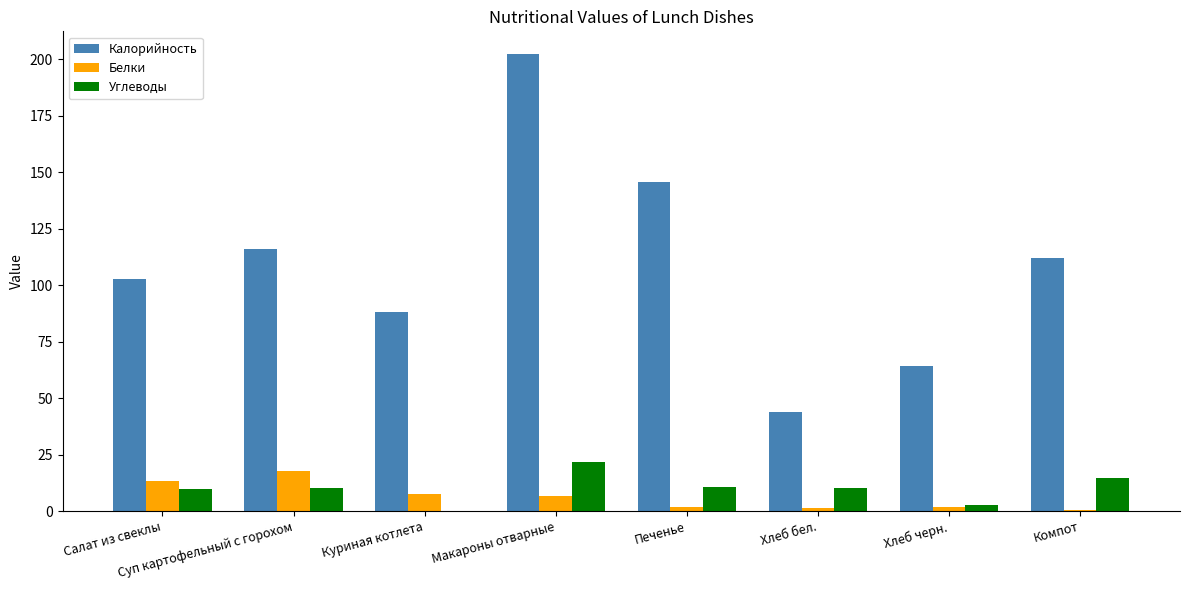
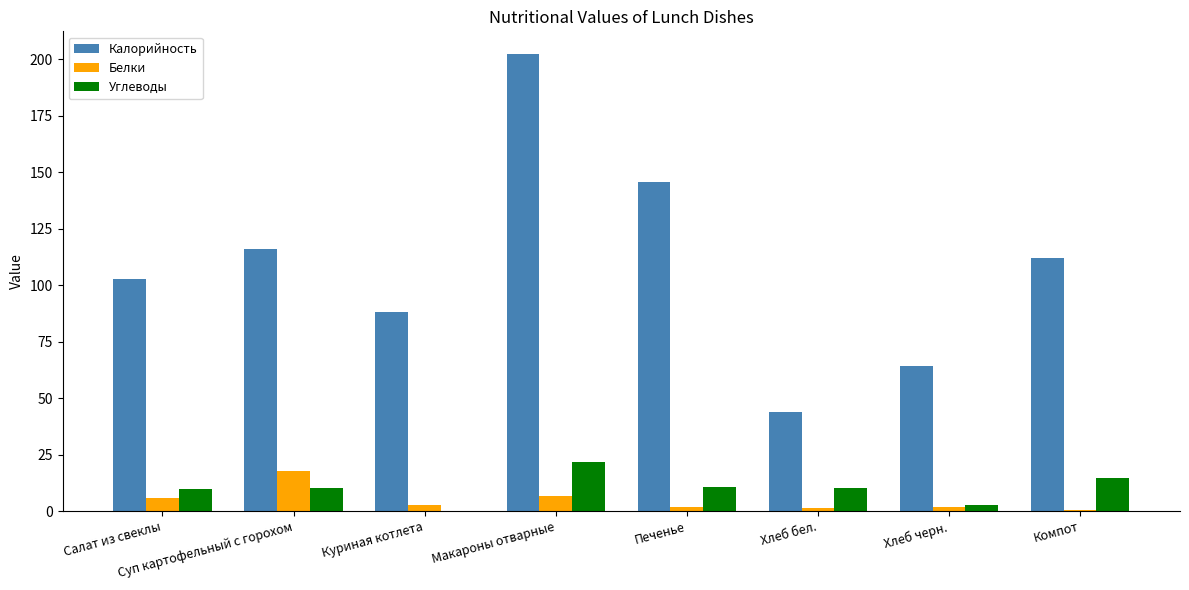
  {
    "Калорийность": {
      "Салат из свеклы": 103,
      "Суп картофельный с горохом": 116,
      "Куриная котлета": 88,
      "Макароны отварные": 202,
      "Печенье": 146,
      "Хлеб бел.": 44,
      "Хлеб черн.": 64,
      "Компот": 112
    },
    "Белки": {
-     "Салат из свеклы": 13,
+     "Салат из свеклы": 6,
      "Суп картофельный с горохом": 18,
-     "Куриная котлета": 7,
+     "Куриная котлета": 3,
      "Макароны отварные": 7,
      "Печенье": 2,
      "Хлеб бел.": 2,
      "Хлеб черн.": 2
    },
    "Углеводы": {
      "Салат из свеклы": 10,
      "Суп картофельный с горохом": 10,
      "Макароны отварные": 22,
      "Печенье": 11,
      "Хлеб бел.": 10,
      "Хлеб черн.": 3,
      "Компот": 15
    }
  }
